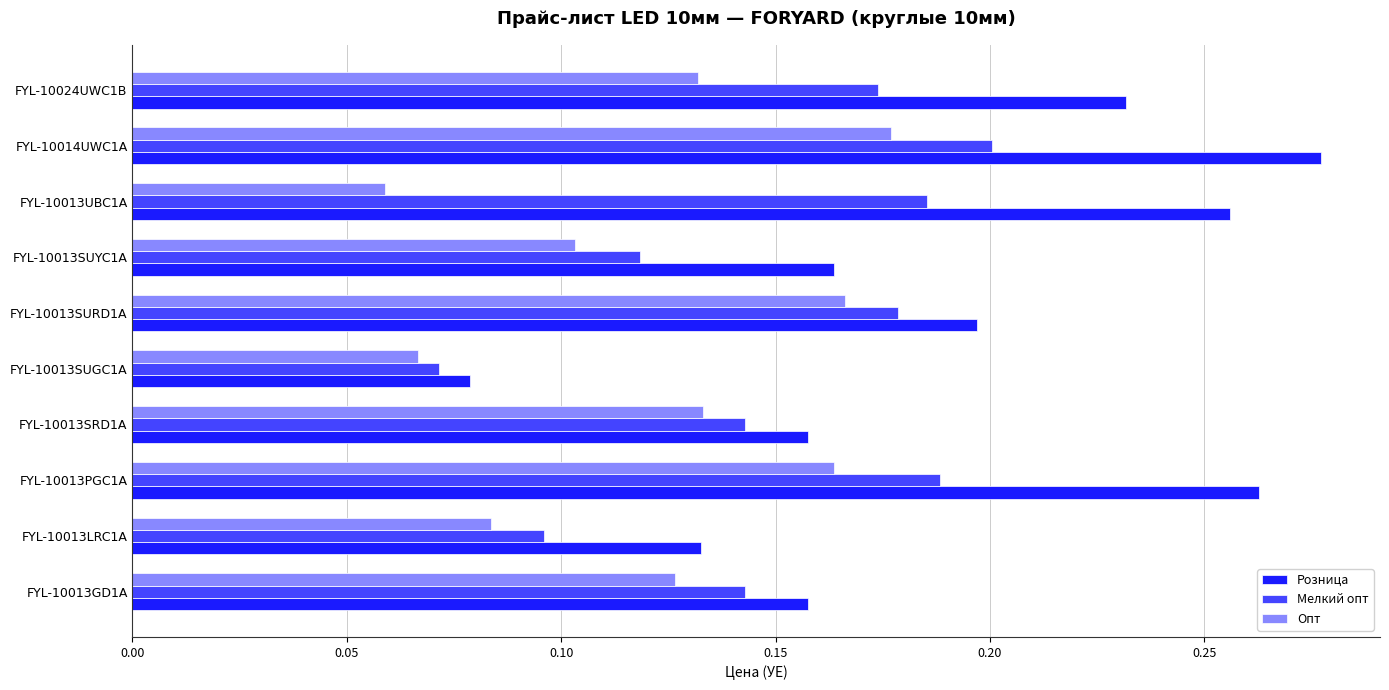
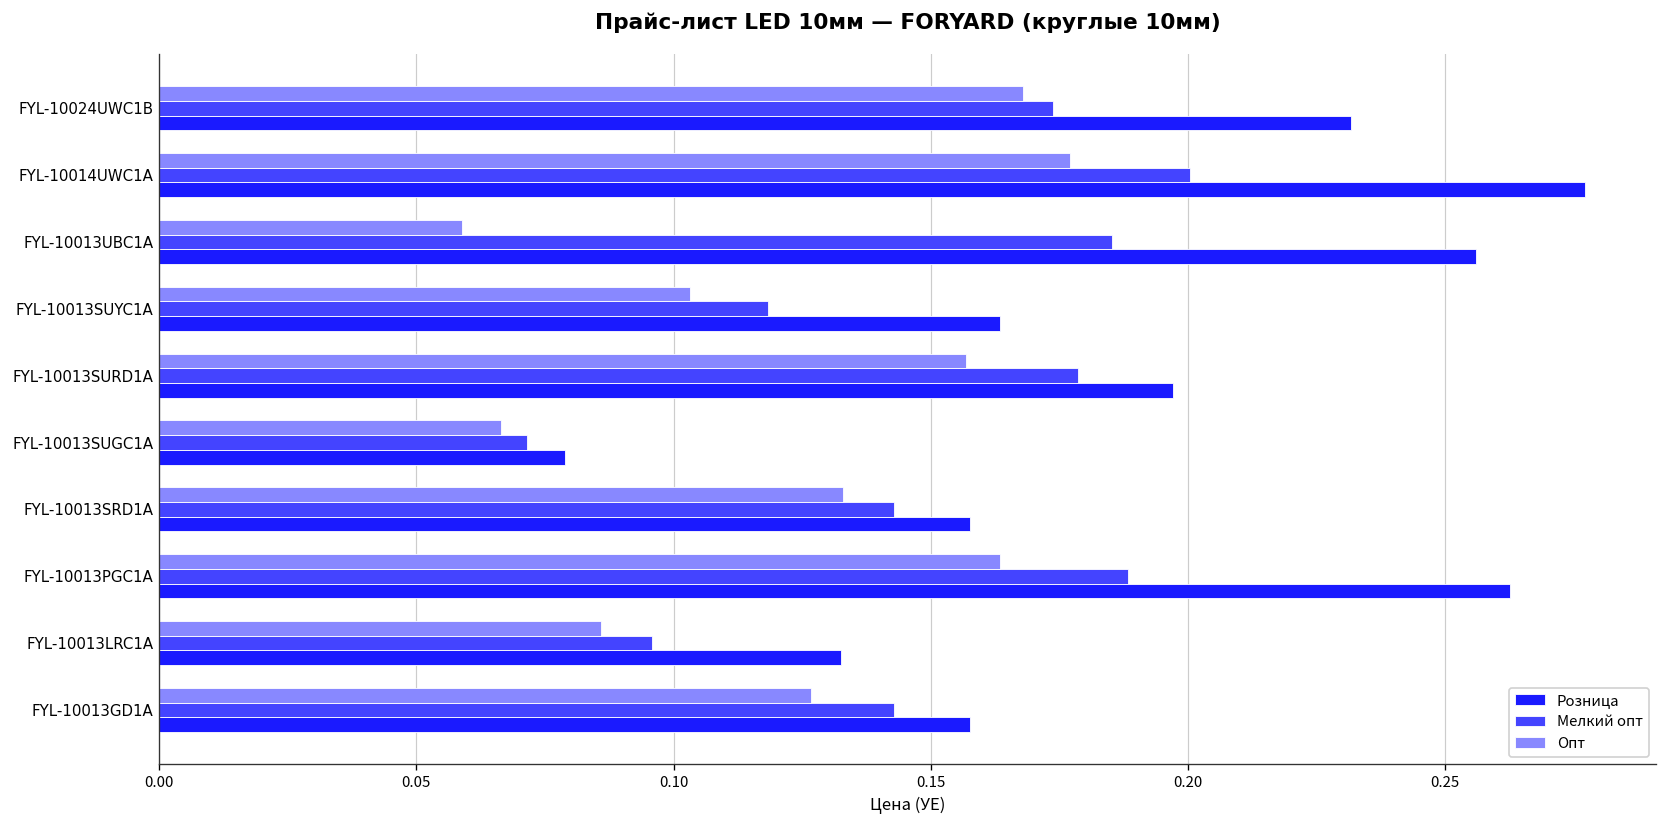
  {
    "Опт": {
-     "FYL-10024UWC1B": 0.132,
+     "FYL-10024UWC1B": 0.168,
      "FYL-10014UWC1A": 0.177,
      "FYL-10013UBC1A": 0.059,
      "FYL-10013SUYC1A": 0.103,
-     "FYL-10013SURD1A": 0.166,
+     "FYL-10013SURD1A": 0.157,
      "FYL-10013SUGC1A": 0.067,
      "FYL-10013SRD1A": 0.133,
      "FYL-10013PGC1A": 0.164,
-     "FYL-10013LRC1A": 0.084,
+     "FYL-10013LRC1A": 0.086,
      "FYL-10013GD1A": 0.127
    }
  }
